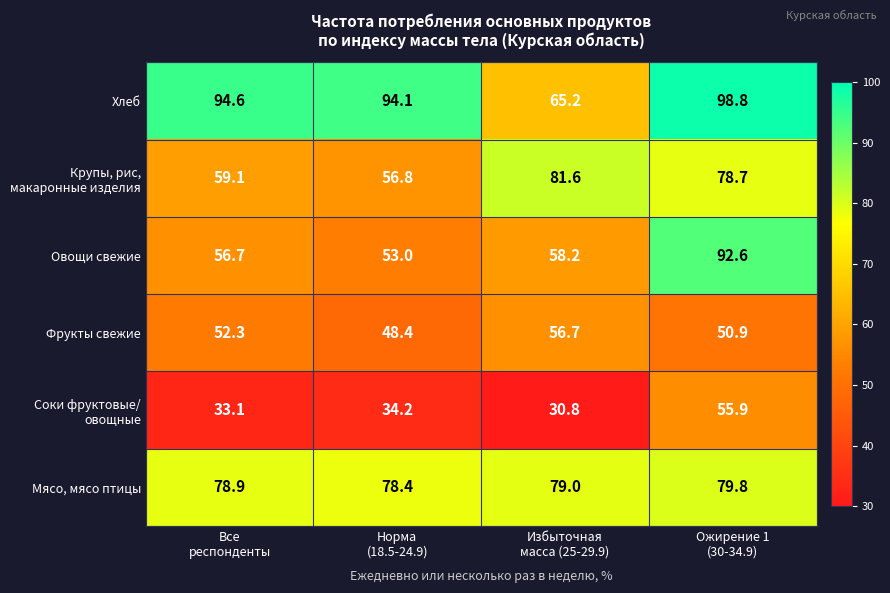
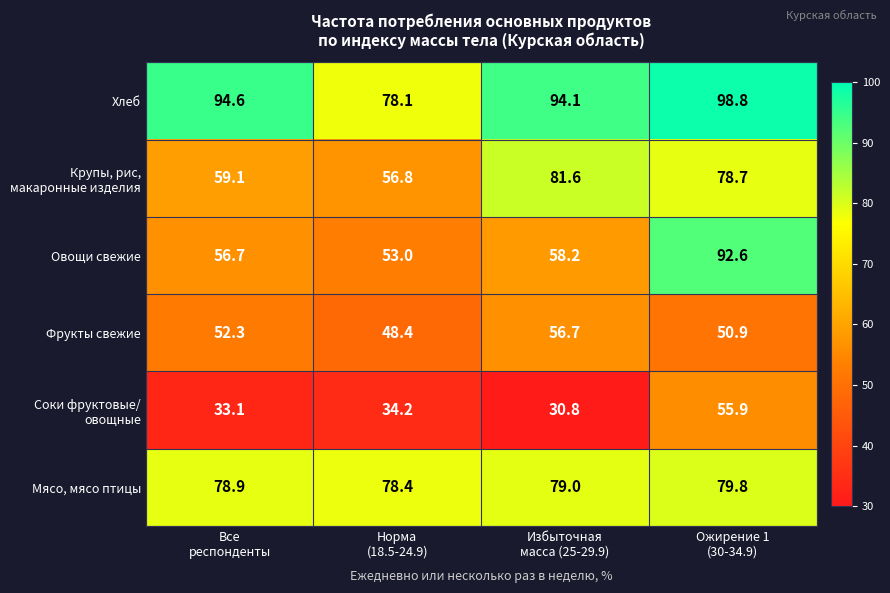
  {
    "Хлеб": {
      "Все респонденты": 94.6,
-     "Норма (18.5-24.9)": 94.1,
-     "Избыточная масса (25-29.9)": 65.2,
+     "Норма (18.5-24.9)": 78.1,
+     "Избыточная масса (25-29.9)": 94.1,
      "Ожирение 1 (30-34.9)": 98.8
    },
    "Крупы, рис, макаронные изделия": {
      "Все респонденты": 59.1,
      "Норма (18.5-24.9)": 56.8,
      "Избыточная масса (25-29.9)": 81.6,
      "Ожирение 1 (30-34.9)": 78.7
    },
    "Овощи свежие": {
      "Все респонденты": 56.7,
      "Норма (18.5-24.9)": 53.0,
      "Избыточная масса (25-29.9)": 58.2,
      "Ожирение 1 (30-34.9)": 92.6
    },
    "Фрукты свежие": {
      "Все респонденты": 52.3,
      "Норма (18.5-24.9)": 48.4,
      "Избыточная масса (25-29.9)": 56.7,
      "Ожирение 1 (30-34.9)": 50.9
    },
    "Соки фруктовые/ овощные": {
      "Все респонденты": 33.1,
      "Норма (18.5-24.9)": 34.2,
      "Избыточная масса (25-29.9)": 30.8,
      "Ожирение 1 (30-34.9)": 55.9
    },
    "Мясо, мясо птицы": {
      "Все респонденты": 78.9,
      "Норма (18.5-24.9)": 78.4,
      "Избыточная масса (25-29.9)": 79.0,
      "Ожирение 1 (30-34.9)": 79.8
    }
  }
